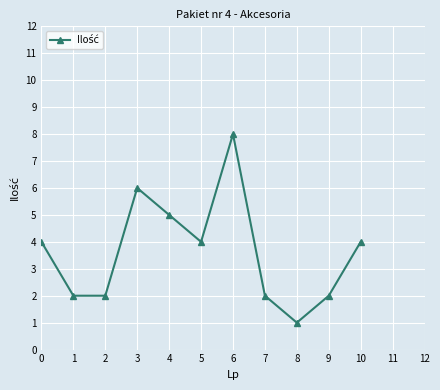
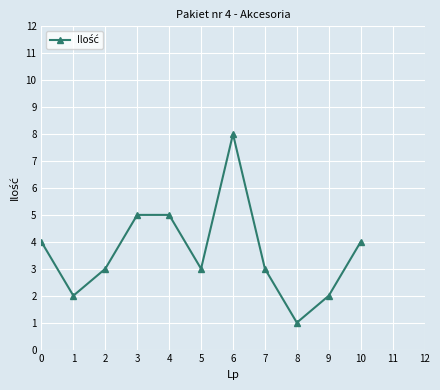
  {
    "0": 4,
    "1": 2,
-   "2": 2,
-   "3": 6,
+   "2": 3,
+   "3": 5,
    "4": 5,
-   "5": 4,
+   "5": 3,
    "6": 8,
-   "7": 2,
+   "7": 3,
    "8": 1,
    "9": 2,
    "10": 4
  }
